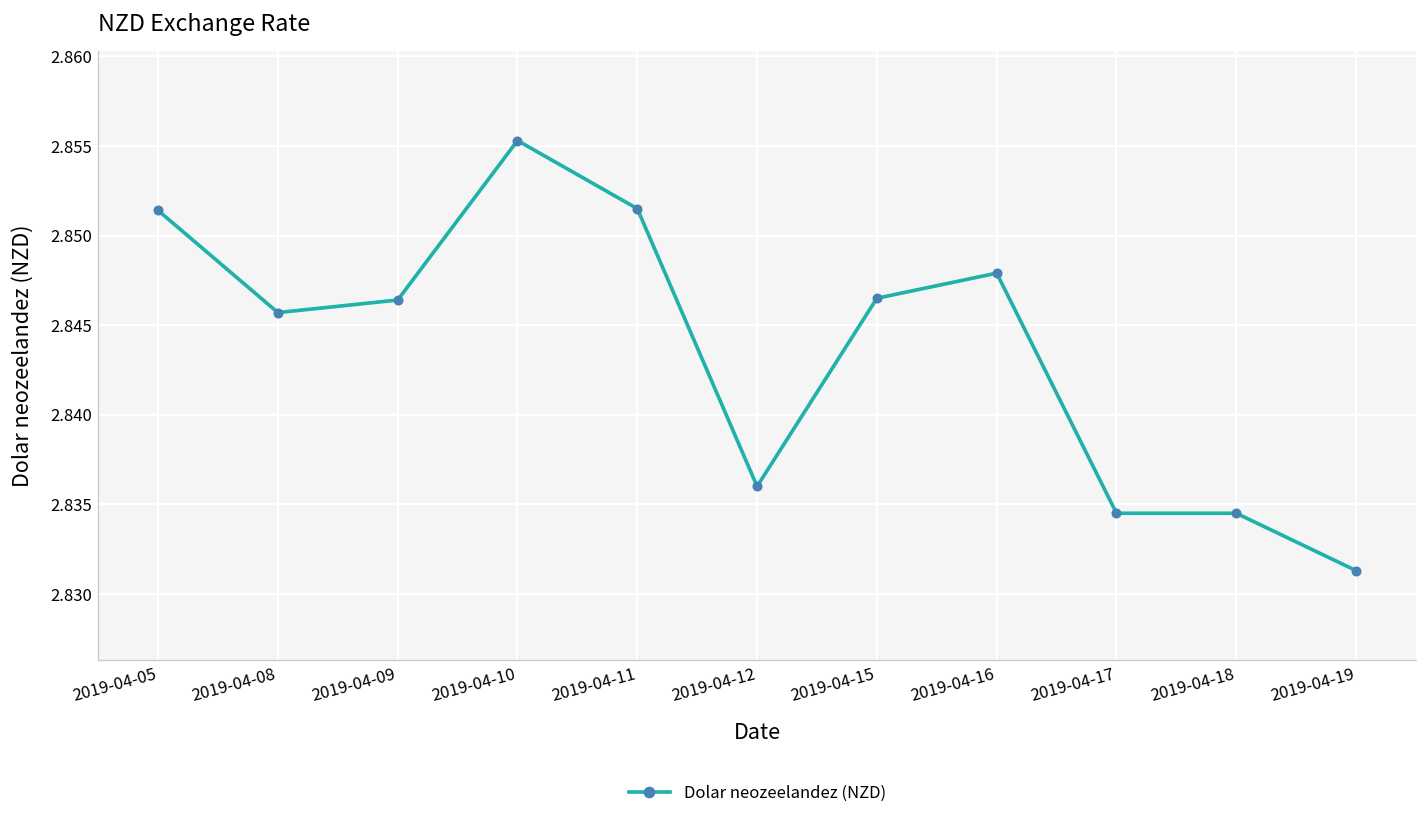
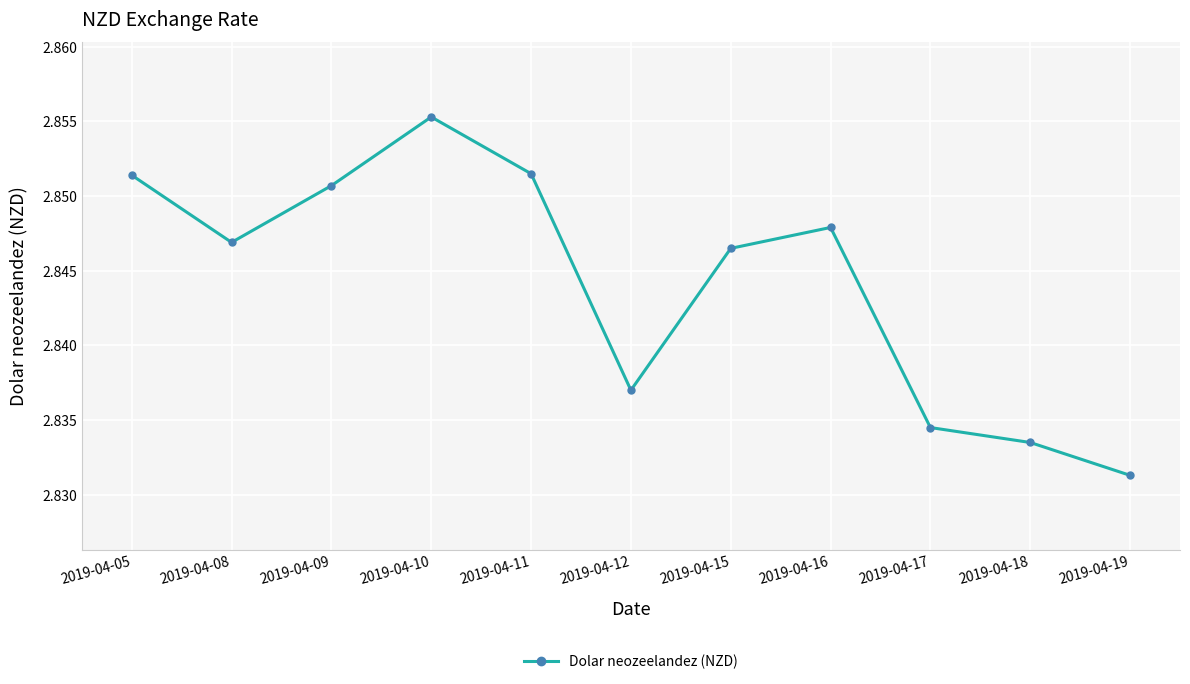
  {
    "2019-04-05": 2.8514,
-   "2019-04-08": 2.8457,
-   "2019-04-09": 2.8464,
+   "2019-04-08": 2.8469,
+   "2019-04-09": 2.8507,
    "2019-04-10": 2.8553,
    "2019-04-11": 2.8515,
-   "2019-04-12": 2.836,
+   "2019-04-12": 2.837,
    "2019-04-15": 2.8465,
    "2019-04-16": 2.8479,
    "2019-04-17": 2.8345,
-   "2019-04-18": 2.8345,
+   "2019-04-18": 2.8335,
    "2019-04-19": 2.8313
  }
